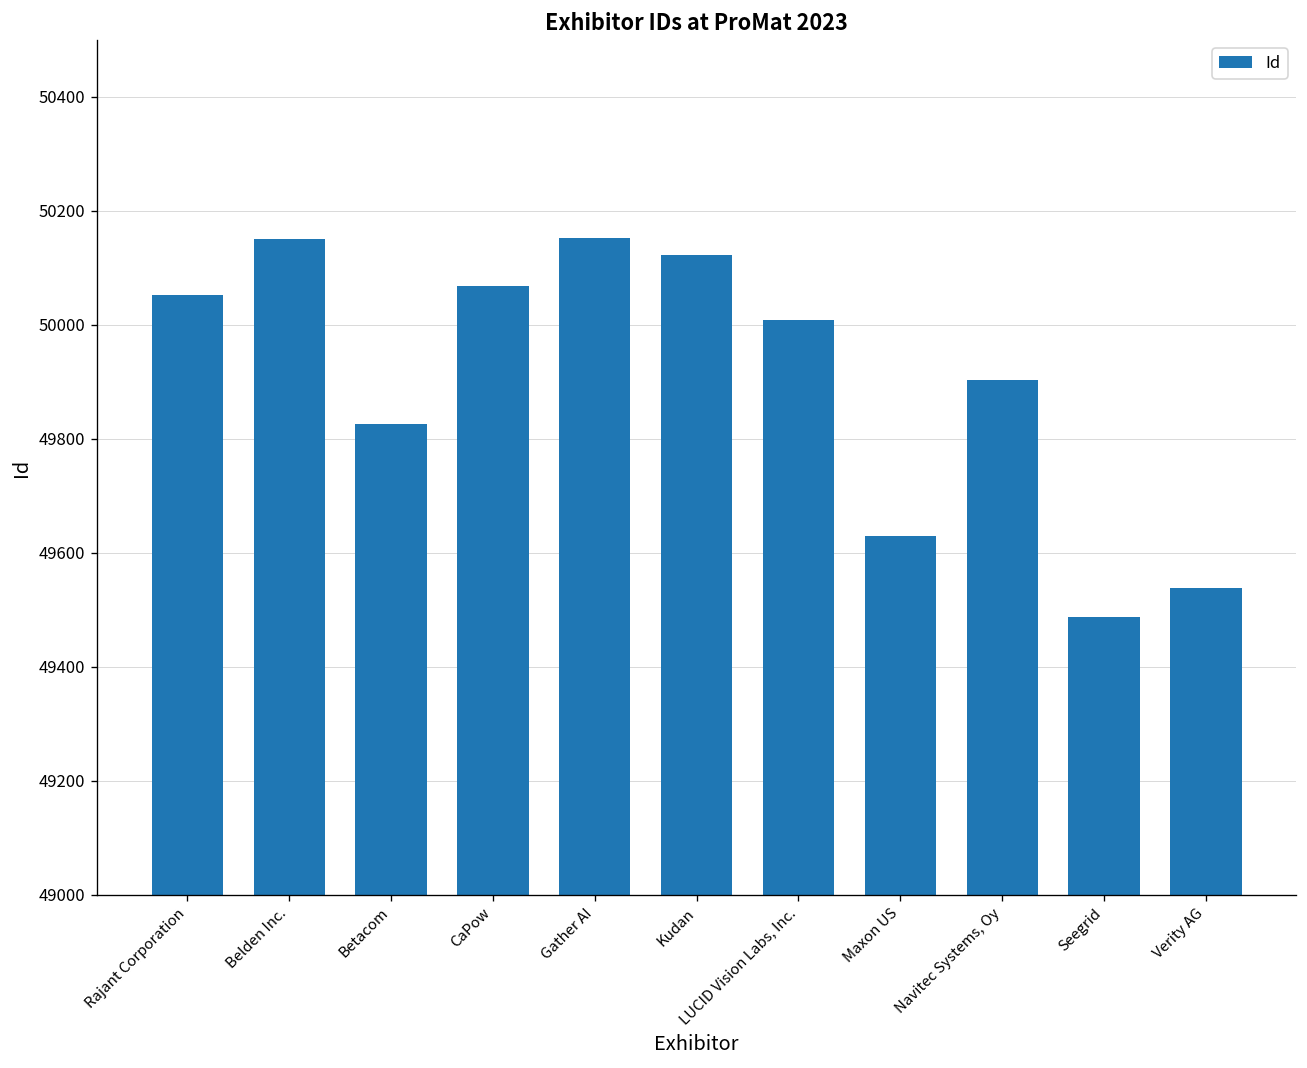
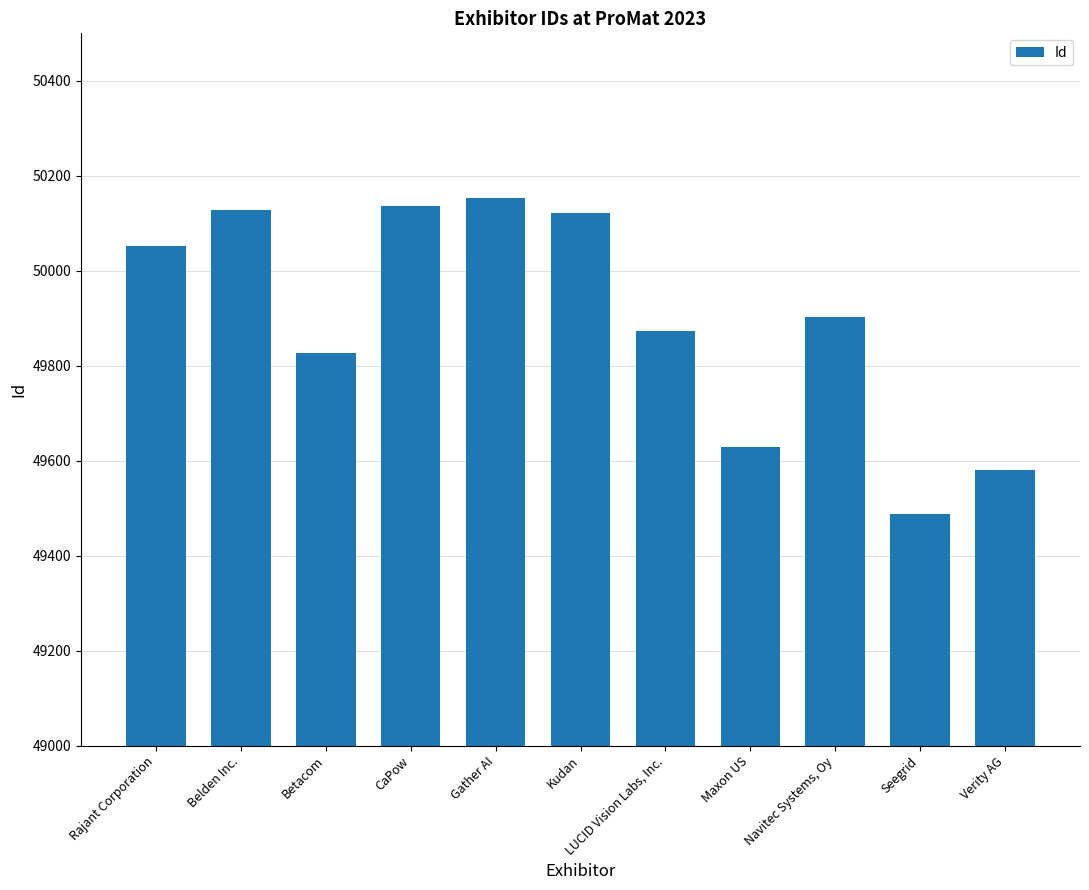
  {
    "Rajant Corporation": 50050,
-   "Belden Inc.": 50150,
+   "Belden Inc.": 50130,
    "Betacom": 49830,
-   "CaPow": 50070,
+   "CaPow": 50140,
    "Gather AI": 50150,
    "Kudan": 50120,
-   "LUCID Vision Labs, Inc.": 50010,
+   "LUCID Vision Labs, Inc.": 49870,
    "Maxon US": 49630,
    "Navitec Systems, Oy": 49900,
    "Seegrid": 49490,
-   "Verity AG": 49540
+   "Verity AG": 49580
  }
